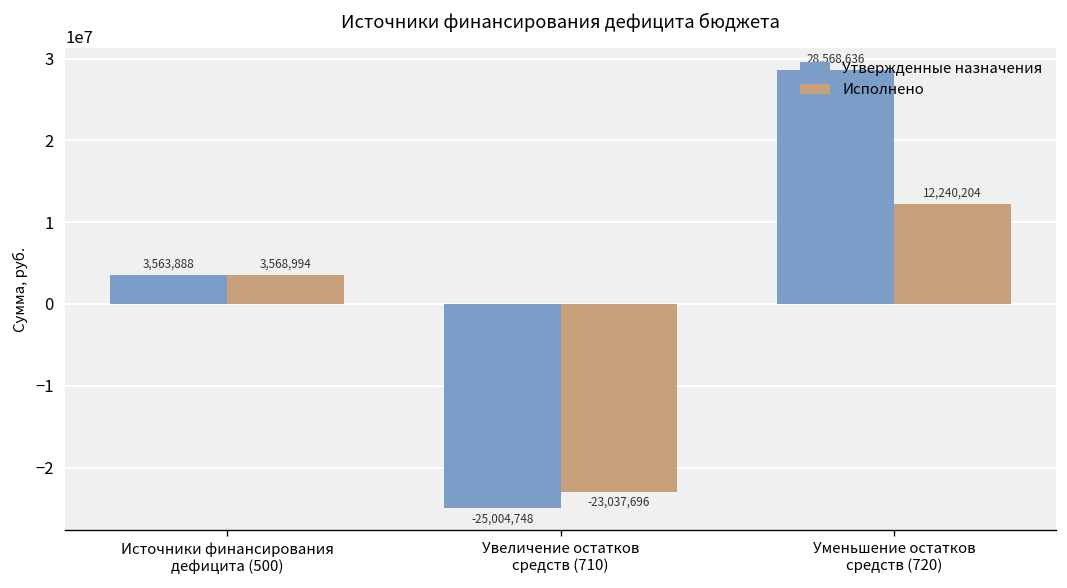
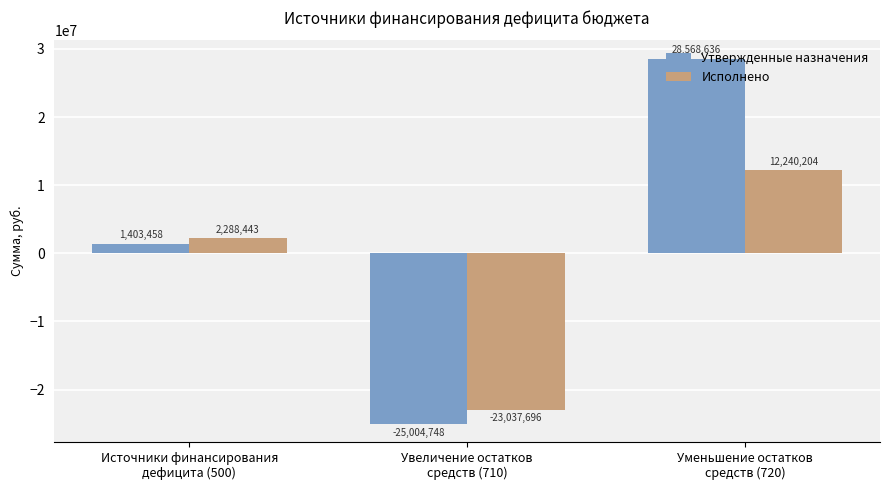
  {
    "Утвержденные назначения": {
-     "Источники финансирования дефицита (500)": "3,563,888",
+     "Источники финансирования дефицита (500)": "1,403,458",
      "Увеличение остатков средств (710)": "-25,004,748",
      "Уменьшение остатков средств (720)": "28,568,636"
    },
    "Исполнено": {
-     "Источники финансирования дефицита (500)": "3,568,994",
+     "Источники финансирования дефицита (500)": "2,288,443",
      "Увеличение остатков средств (710)": "-23,037,696",
      "Уменьшение остатков средств (720)": "12,240,204"
    }
  }
